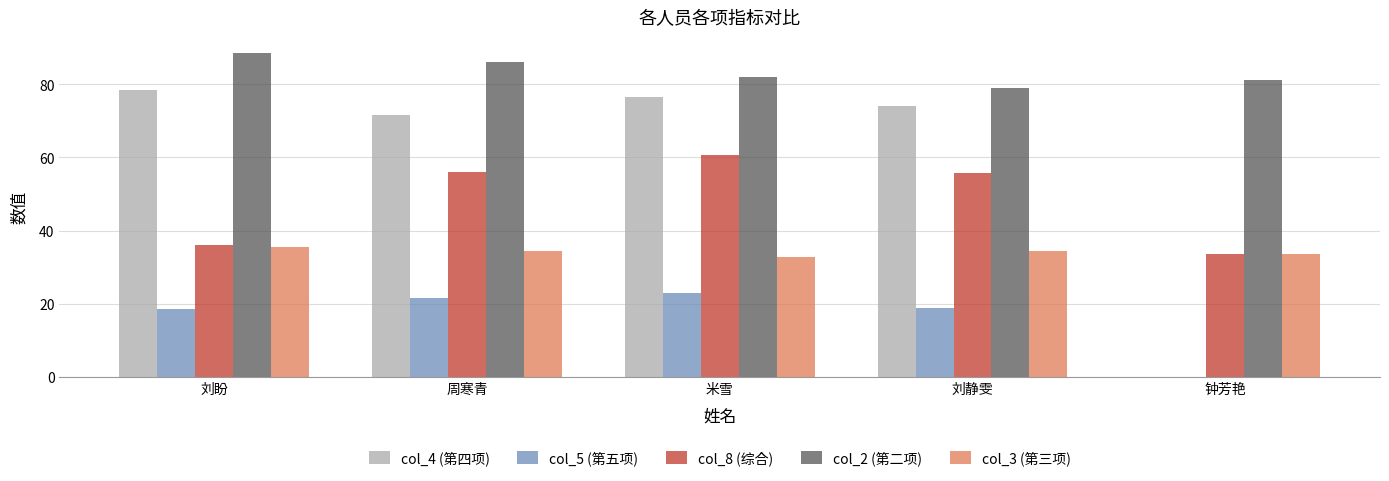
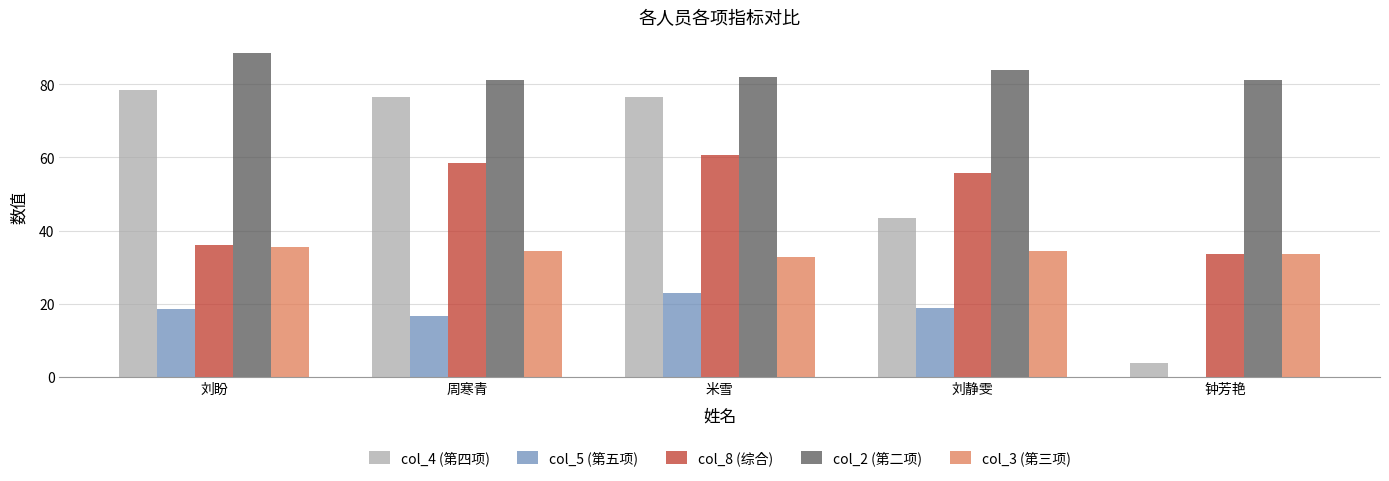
  {
    "col_4 (第四项)": {
      "刘盼": 78,
-     "周寒青": 72,
+     "周寒青": 77,
      "米雪": 77,
-     "刘静雯": 74,
-     "钟芳艳": 0
+     "刘静雯": 43,
+     "钟芳艳": 4
    },
    "col_5 (第五项)": {
      "刘盼": 19,
-     "周寒青": 21,
+     "周寒青": 17,
      "米雪": 23,
      "刘静雯": 19,
      "钟芳艳": 0
    },
    "col_8 (综合)": {
      "刘盼": 36,
-     "周寒青": 56,
+     "周寒青": 59,
      "米雪": 61,
      "刘静雯": 56,
      "钟芳艳": 34
    },
    "col_2 (第二项)": {
      "刘盼": 89,
-     "周寒青": 86,
+     "周寒青": 81,
      "米雪": 82,
-     "刘静雯": 79,
+     "刘静雯": 84,
      "钟芳艳": 81
    },
    "col_3 (第三项)": {
      "刘盼": 35,
      "周寒青": 34,
      "米雪": 33,
      "刘静雯": 35,
      "钟芳艳": 34
    }
  }
